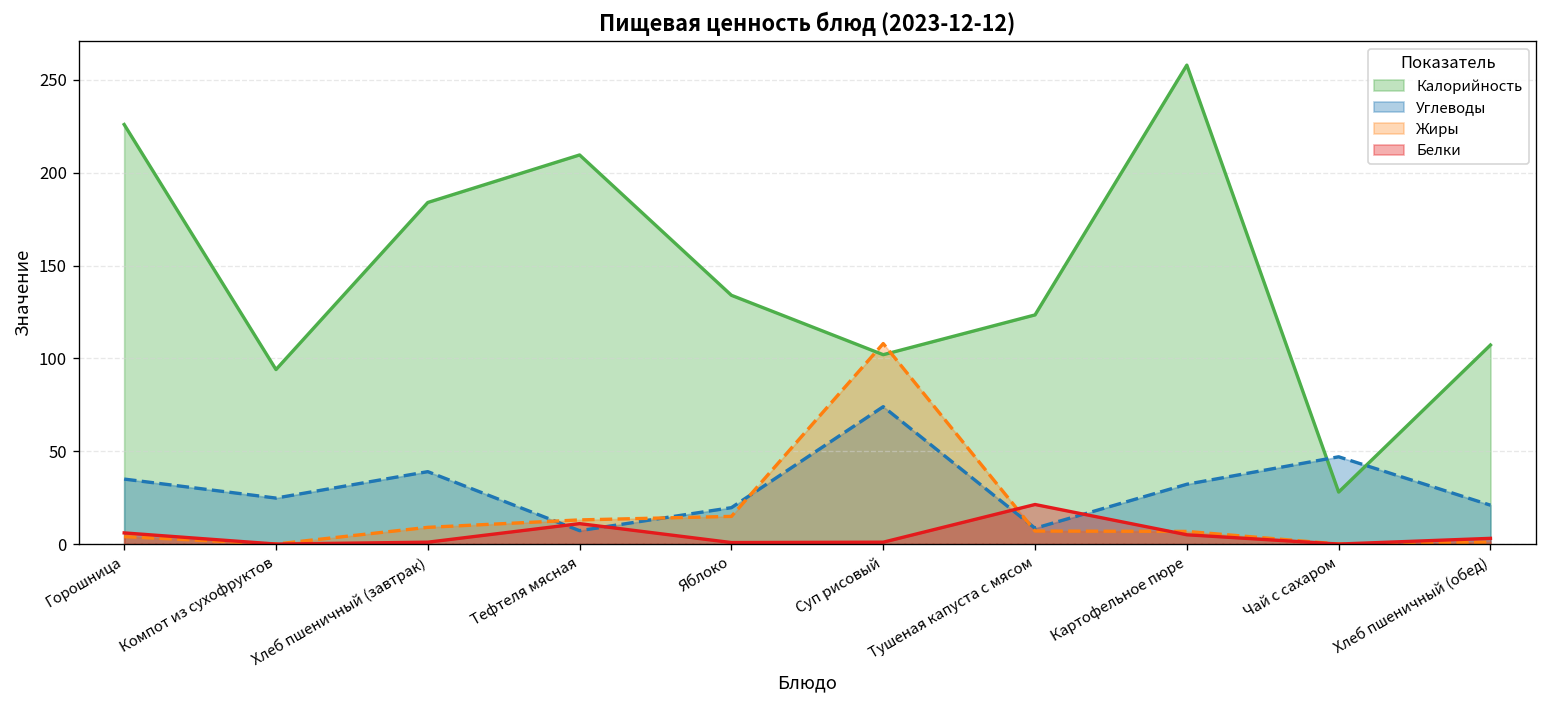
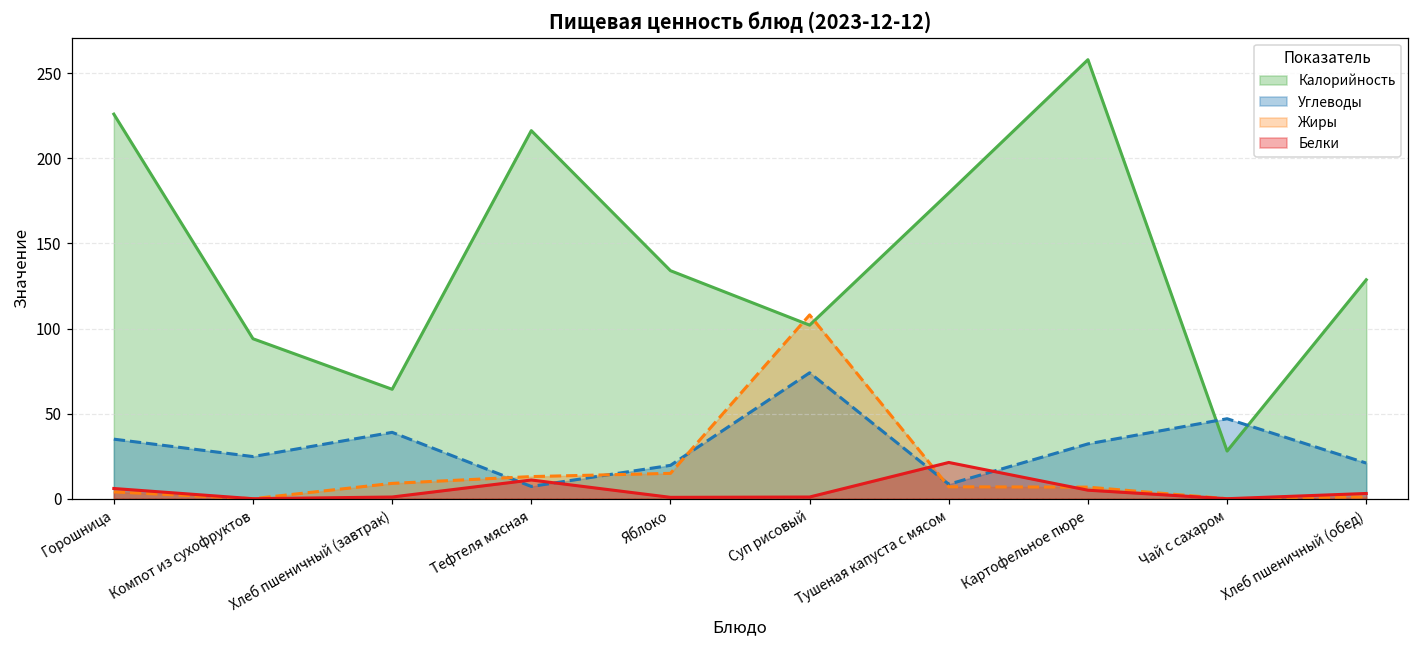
  {
    "Калорийность": {
      "Горошница": 226,
      "Компот из сухофруктов": 94,
-     "Хлеб пшеничный (завтрак)": 184,
-     "Тефтеля мясная": 210,
+     "Хлеб пшеничный (завтрак)": 64,
+     "Тефтеля мясная": 216,
      "Яблоко": 134,
      "Суп рисовый": 102,
-     "Тушеная капуста с мясом": 123,
+     "Тушеная капуста с мясом": 180,
      "Картофельное пюре": 258,
      "Чай с сахаром": 28,
-     "Хлеб пшеничный (обед)": 107
+     "Хлеб пшеничный (обед)": 129
    },
    "Углеводы": {
      "Горошница": 35,
      "Компот из сухофруктов": 25,
      "Хлеб пшеничный (завтрак)": 39,
      "Тефтеля мясная": 7,
      "Яблоко": 20,
      "Суп рисовый": 74,
      "Картофельное пюре": 32,
      "Чай с сахаром": 47,
      "Хлеб пшеничный (обед)": 21
    },
    "Жиры": {
      "Горошница": 4,
      "Хлеб пшеничный (завтрак)": 9,
      "Тефтеля мясная": 13,
      "Яблоко": 15,
      "Суп рисовый": 108,
      "Картофельное пюре": 7,
      "Хлеб пшеничный (обед)": 1
    },
    "Белки": {
      "Горошница": 6,
      "Хлеб пшеничный (завтрак)": 1,
      "Тефтеля мясная": 11,
      "Яблоко": 1,
      "Суп рисовый": 1,
      "Тушеная капуста с мясом": 21,
      "Картофельное пюре": 5,
      "Хлеб пшеничный (обед)": 3
    }
  }
